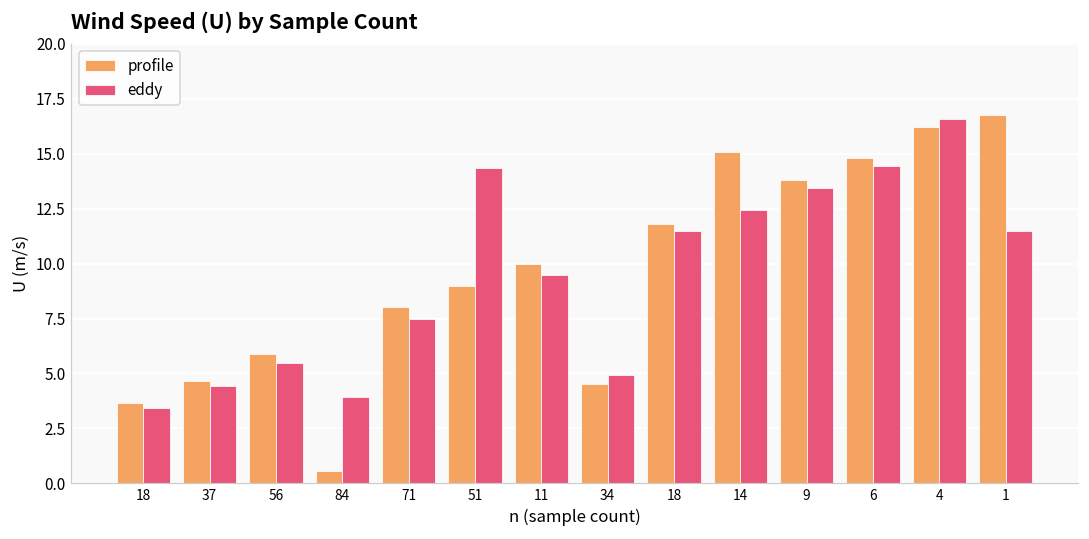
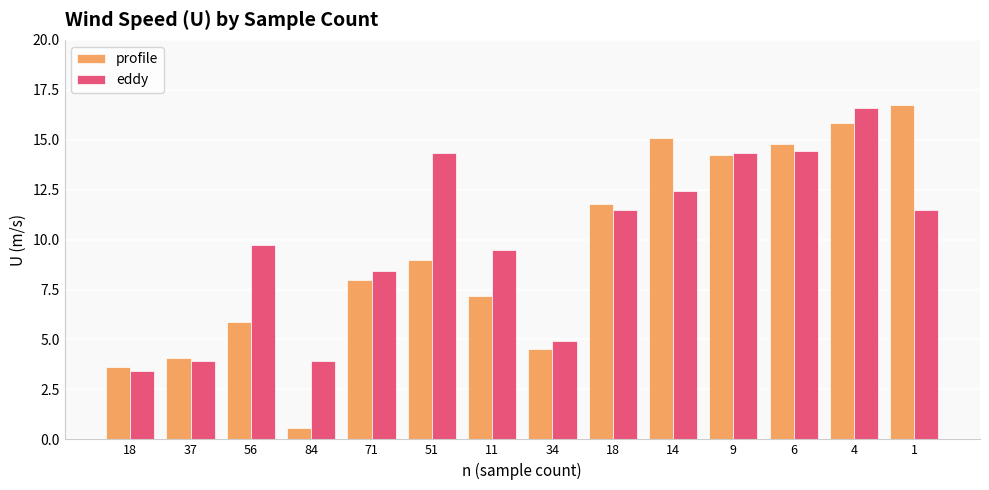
  {
    "profile": {
-     "37": 4.7,
+     "37": 4.1,
      "56": 5.9,
      "84": 0.6,
      "71": 8.0,
      "51": 9.0,
-     "11": 10.0,
+     "11": 7.2,
      "34": 4.5,
      "14": 15.1,
-     "9": 13.8,
+     "9": 14.3,
      "6": 14.8,
-     "4": 16.2,
+     "4": 15.8,
      "1": 16.8
    },
    "eddy": {
-     "37": 4.4,
-     "56": 5.5,
+     "37": 3.9,
+     "56": 9.7,
      "84": 3.9,
-     "71": 7.5,
+     "71": 8.4,
      "51": 14.3,
      "11": 9.5,
      "34": 4.9,
      "14": 12.4,
-     "9": 13.4,
+     "9": 14.4,
      "6": 14.5,
      "4": 16.6,
      "1": 11.5
    }
  }
